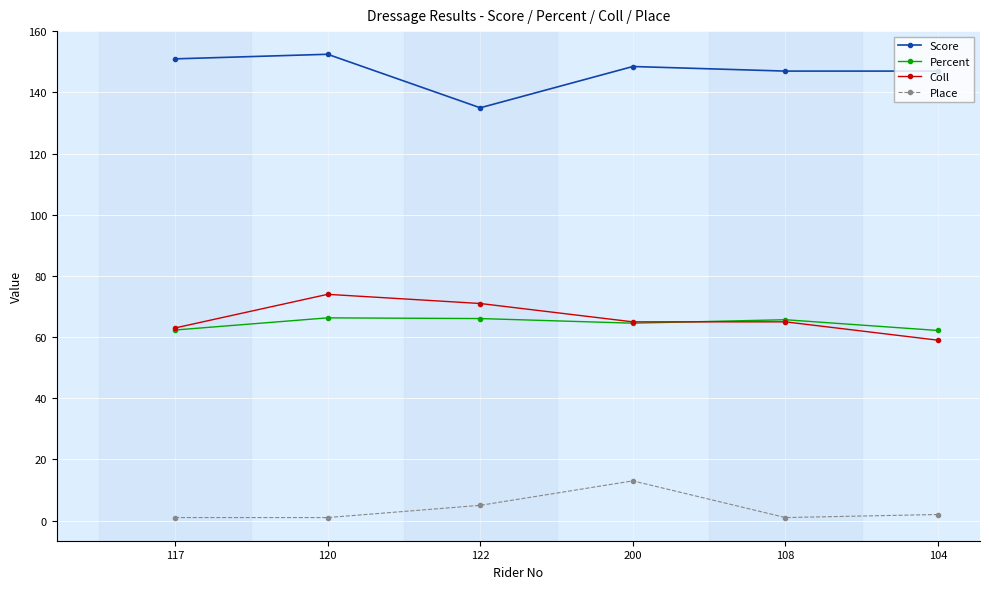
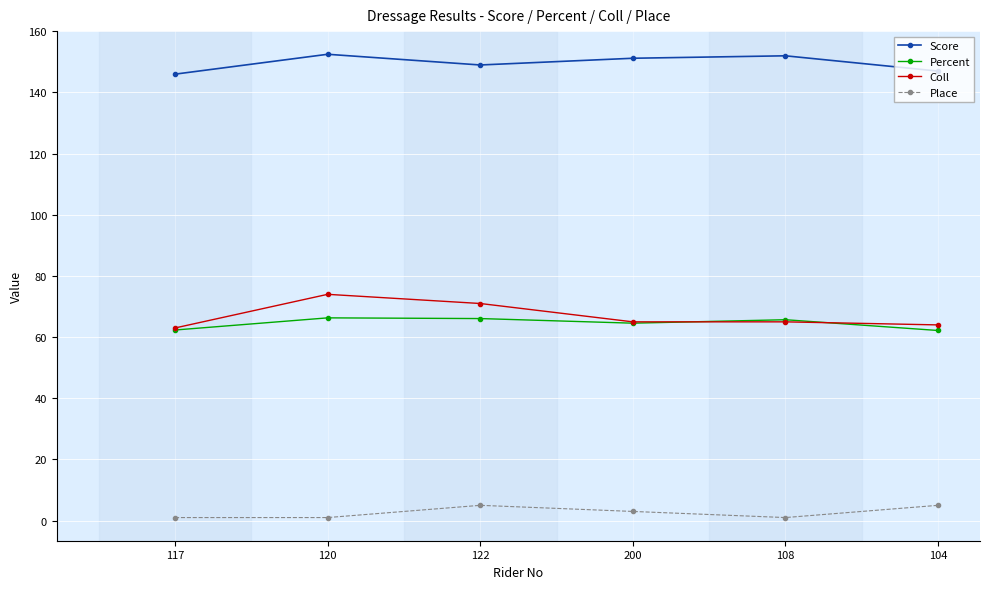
  {
    "Score": {
-     "117": 151,
+     "117": 146,
      "120": 153,
-     "122": 135,
-     "200": 149,
-     "108": 147
+     "122": 149,
+     "200": 151,
+     "108": 152
    },
    "Percent": {
      "120": 66,
      "122": 66,
      "104": 62
    },
    "Coll": {
      "120": 74,
      "122": 71,
-     "104": 59
+     "104": 64
    },
    "Place": {
      "117": 1,
      "120": 1,
      "122": 5,
-     "200": 13,
+     "200": 3,
      "108": 1,
-     "104": 2
+     "104": 5
    }
  }
